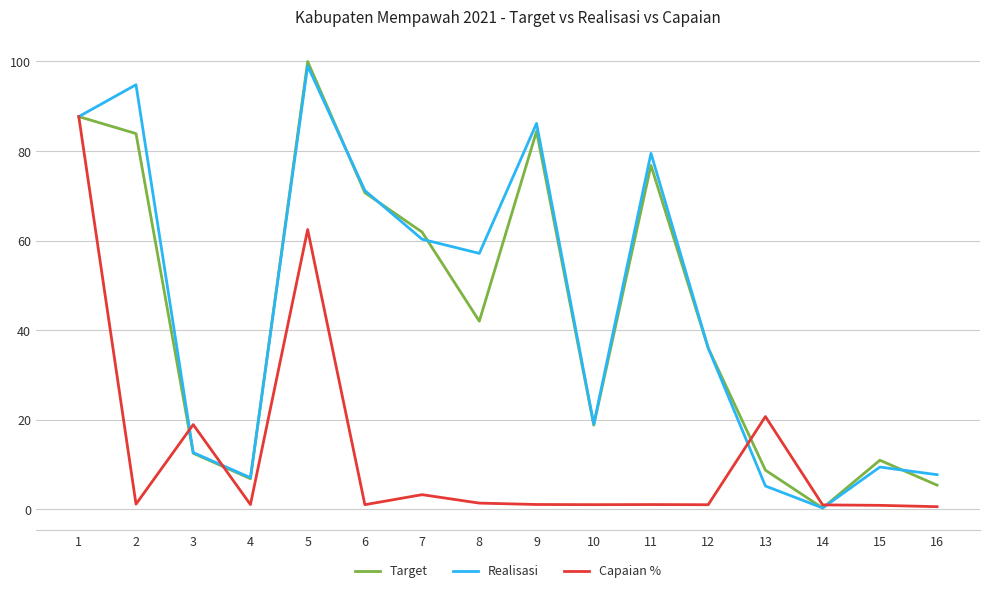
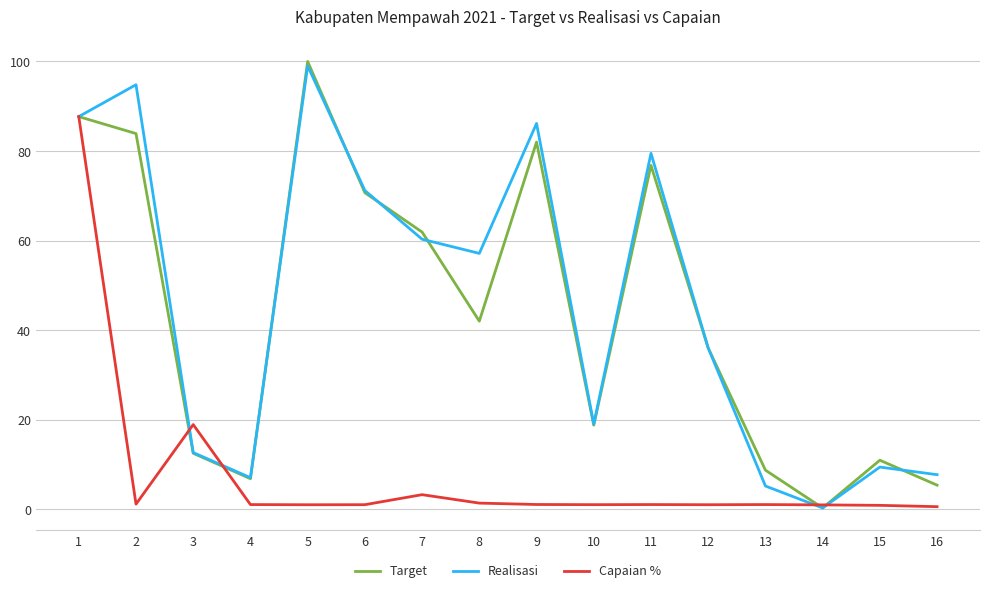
  {
    "Target": {
      "2": 84,
      "5": 100,
      "7": 62,
      "8": 42,
-     "9": 84,
+     "9": 82,
      "11": 77,
      "13": 9,
      "15": 11,
      "16": 5
    },
    "Realisasi": {
      "2": 95,
      "5": 99,
      "7": 60,
      "8": 57,
      "9": 86,
      "11": 79,
      "13": 5,
      "15": 9,
      "16": 8
    },
    "Capaian %": {
      "2": 1,
      "3": 19,
      "4": 1,
-     "5": 62,
+     "5": 1,
      "6": 1,
      "7": 3,
      "8": 1,
      "9": 1,
      "10": 1,
      "11": 1,
      "12": 1,
-     "13": 21,
+     "13": 1,
      "14": 1,
      "15": 1,
      "16": 1
    }
  }
